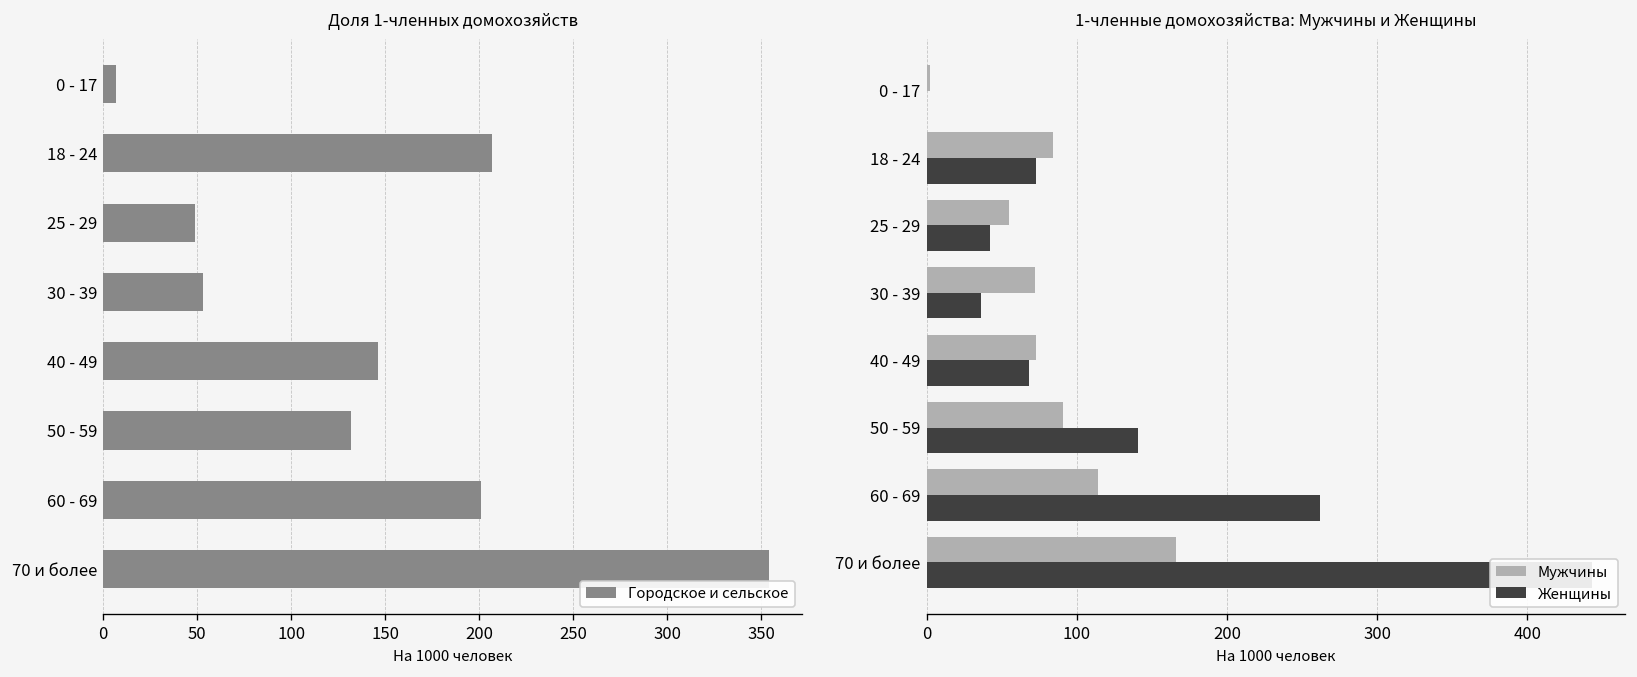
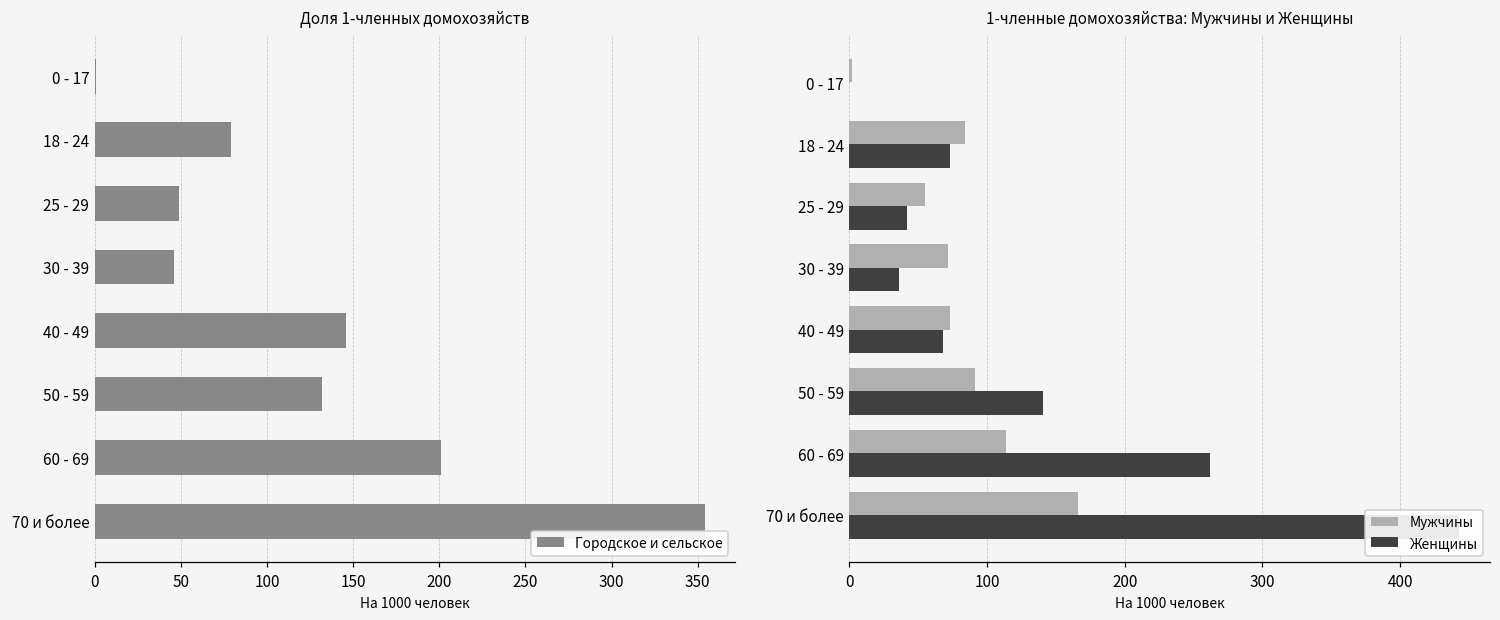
  {
    "Доля 1-членных домохозяйств": {
-     "0 - 17": 7,
-     "18 - 24": 207,
+     "0 - 17": 1,
+     "18 - 24": 79,
      "25 - 29": 49,
-     "30 - 39": 53,
+     "30 - 39": 46,
      "40 - 49": 146,
      "50 - 59": 132,
      "60 - 69": 201,
      "70 и более": 354
    },
    "1-членные домохозяйства: Мужчины и Женщины": {
      "Мужчины": {
        "0 - 17": 2,
        "18 - 24": 84,
        "25 - 29": 55,
        "30 - 39": 72,
        "40 - 49": 73,
        "50 - 59": 91,
        "60 - 69": 114,
        "70 и более": 166
      },
      "Женщины": {
        "0 - 17": 0,
        "18 - 24": 73,
        "25 - 29": 42,
        "30 - 39": 36,
        "40 - 49": 68,
        "50 - 59": 141,
        "60 - 69": 262
      }
    }
  }
